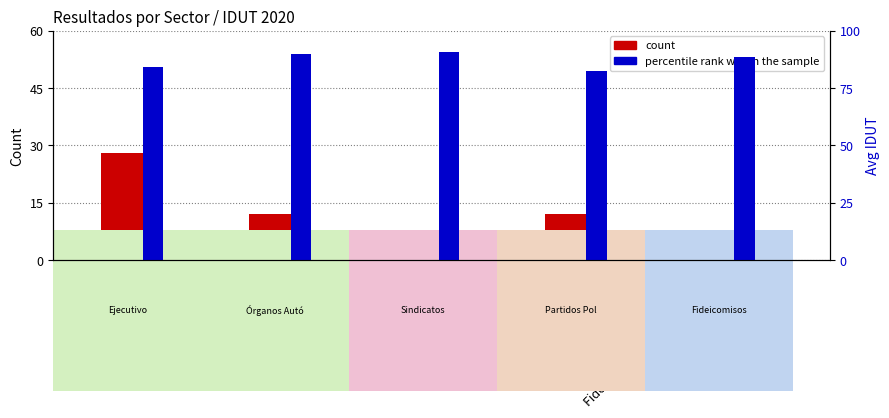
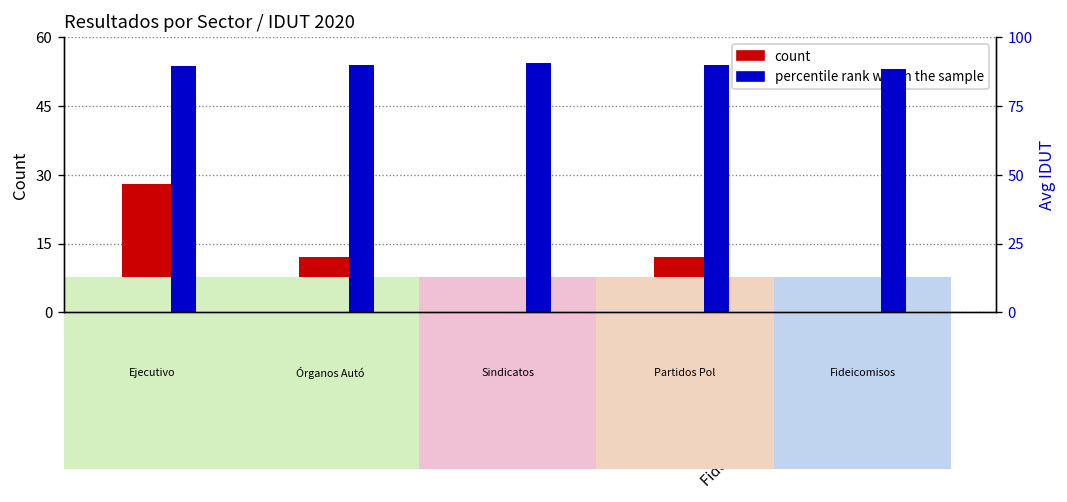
  {
    "count": {
      "Ejecutivo": 28,
      "Órganos Autónomos": 12,
      "Sindicatos": 4,
      "Partidos Políticos": 12,
      "Fideicomisos y fondos públicos": 1
    },
    "percentile rank within the sample": {
-     "Ejecutivo": 84,
+     "Ejecutivo": 90,
      "Órganos Autónomos": 90,
      "Sindicatos": 91,
-     "Partidos Políticos": 83
+     "Partidos Políticos": 90
    }
  }
